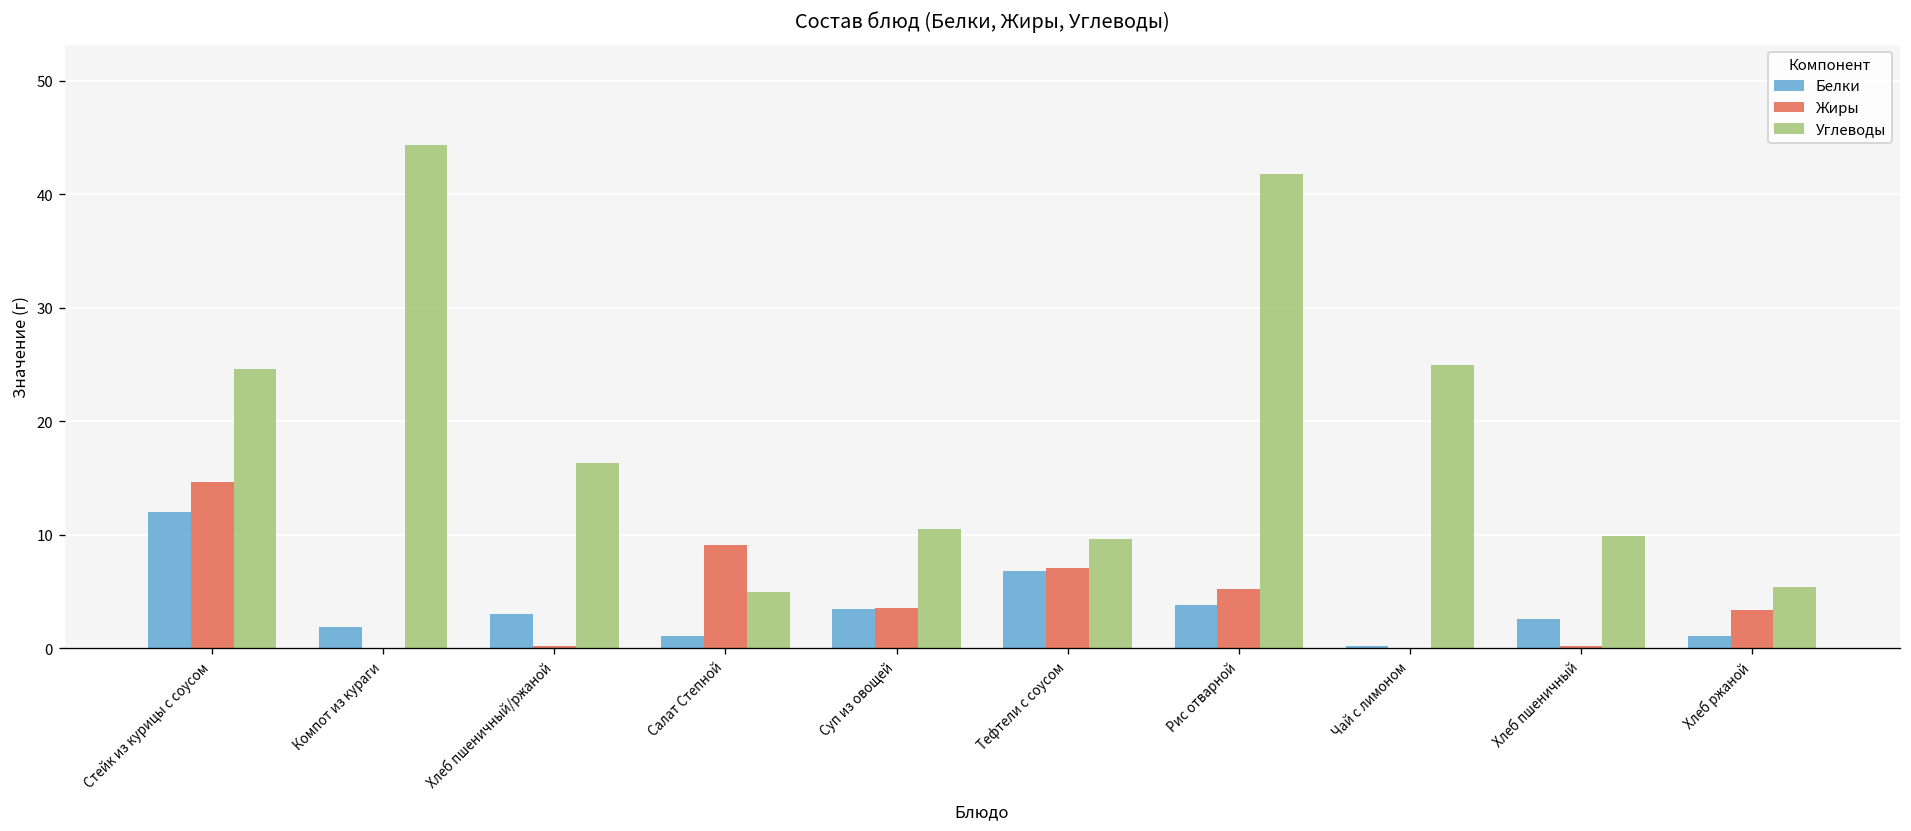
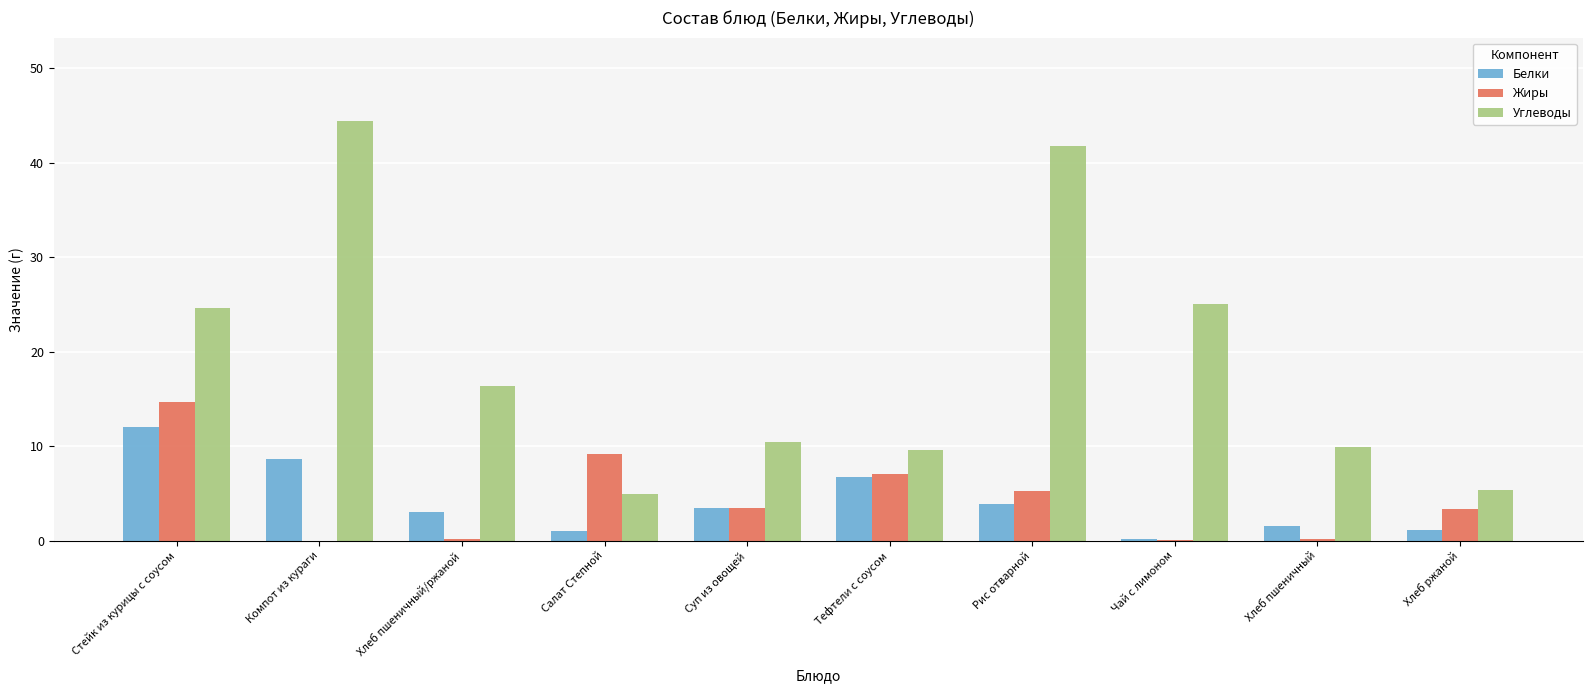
  {
    "Белки": {
      "Стейк из курицы с соусом": 12,
-     "Компот из кураги": 2,
+     "Компот из кураги": 9,
      "Хлеб пшеничный/ржаной": 3,
      "Салат Степной": 1,
      "Суп из овощей": 4,
      "Тефтели с соусом": 7,
      "Рис отварной": 4,
-     "Хлеб пшеничный": 3,
+     "Хлеб пшеничный": 2,
      "Хлеб ржаной": 1
    },
    "Жиры": {
      "Стейк из курицы с соусом": 15,
      "Компот из кураги": 0,
      "Салат Степной": 9,
      "Суп из овощей": 4,
      "Тефтели с соусом": 7,
      "Рис отварной": 5,
      "Хлеб ржаной": 3
    },
    "Углеводы": {
      "Стейк из курицы с соусом": 25,
      "Компот из кураги": 44,
      "Хлеб пшеничный/ржаной": 16,
      "Салат Степной": 5,
      "Суп из овощей": 10,
      "Тефтели с соусом": 10,
      "Рис отварной": 42,
      "Чай с лимоном": 25,
      "Хлеб пшеничный": 10,
      "Хлеб ржаной": 5
    }
  }
